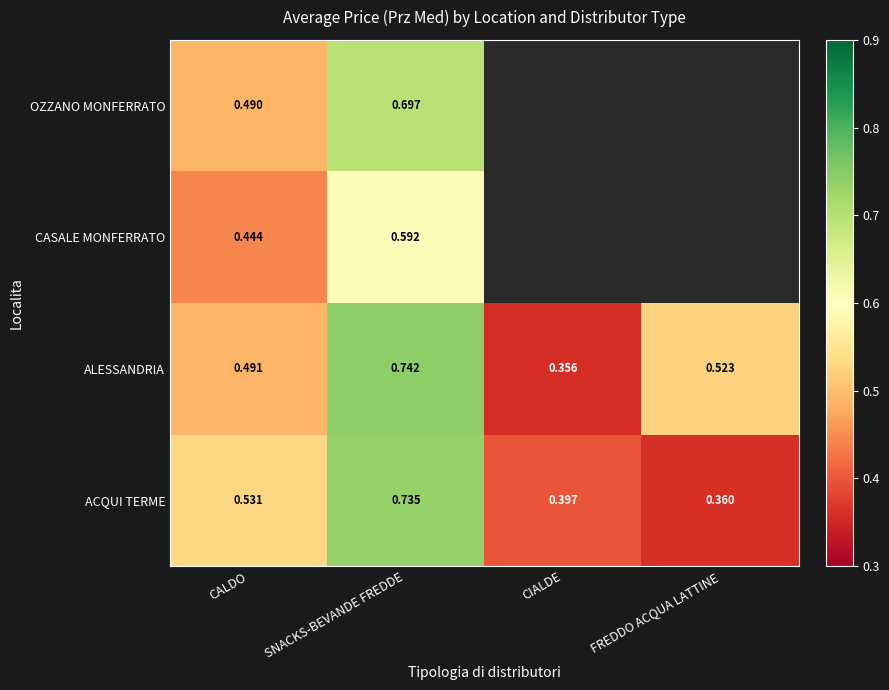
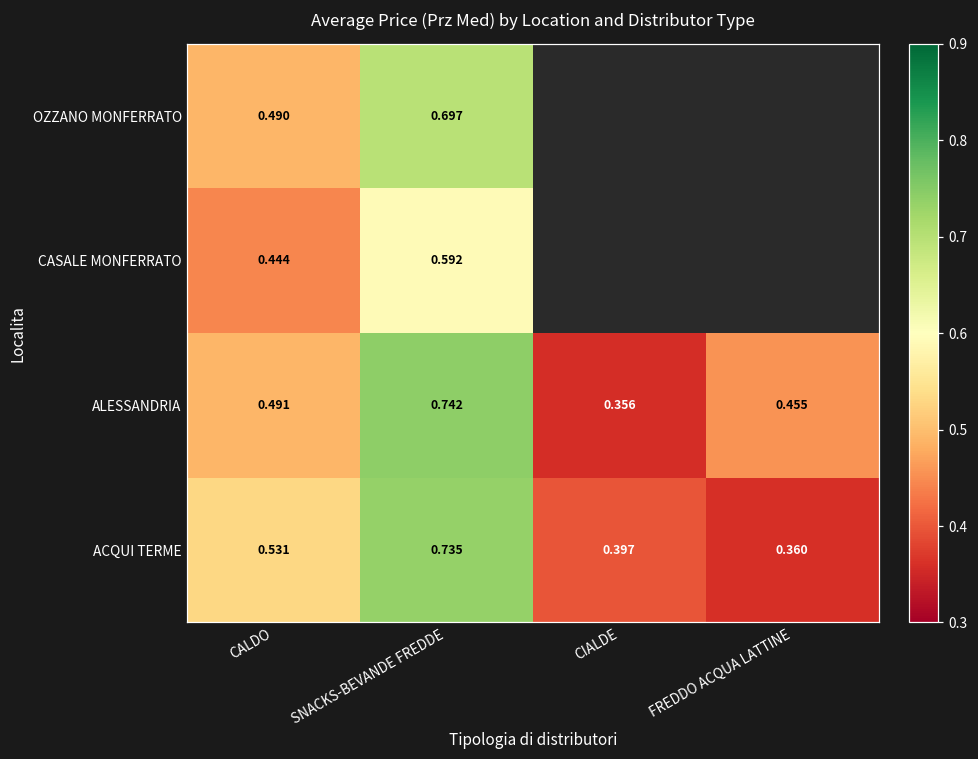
  {
    "OZZANO MONFERRATO": {
      "CALDO": 0.490,
      "SNACKS-BEVANDE FREDDE": 0.697
    },
    "CASALE MONFERRATO": {
      "CALDO": 0.444,
      "SNACKS-BEVANDE FREDDE": 0.592
    },
    "ALESSANDRIA": {
      "CALDO": 0.491,
      "SNACKS-BEVANDE FREDDE": 0.742,
      "CIALDE": 0.356,
-     "FREDDO ACQUA LATTINE": 0.523
+     "FREDDO ACQUA LATTINE": 0.455
    },
    "ACQUI TERME": {
      "CALDO": 0.531,
      "SNACKS-BEVANDE FREDDE": 0.735,
      "CIALDE": 0.397,
      "FREDDO ACQUA LATTINE": 0.360
    }
  }
